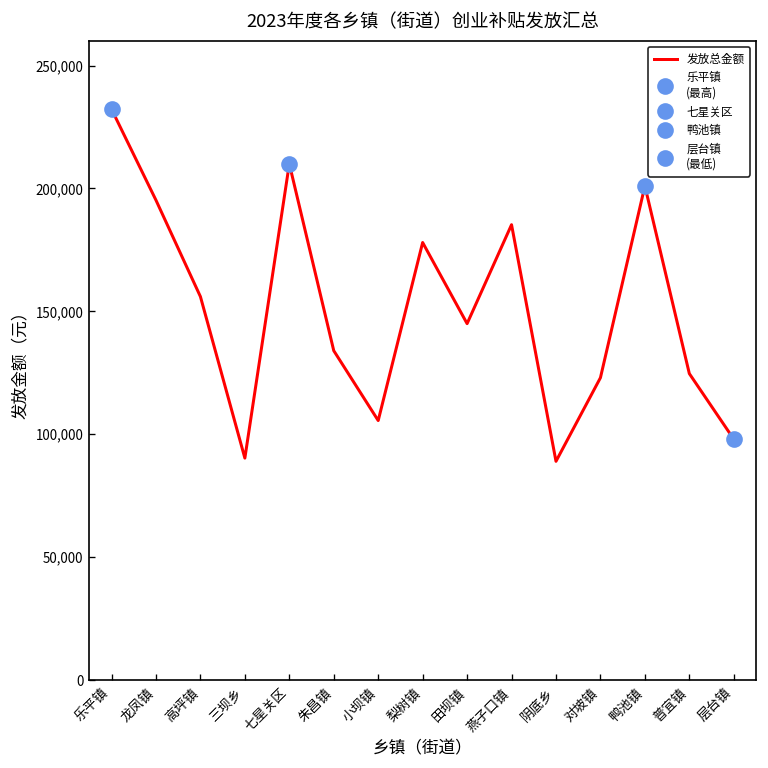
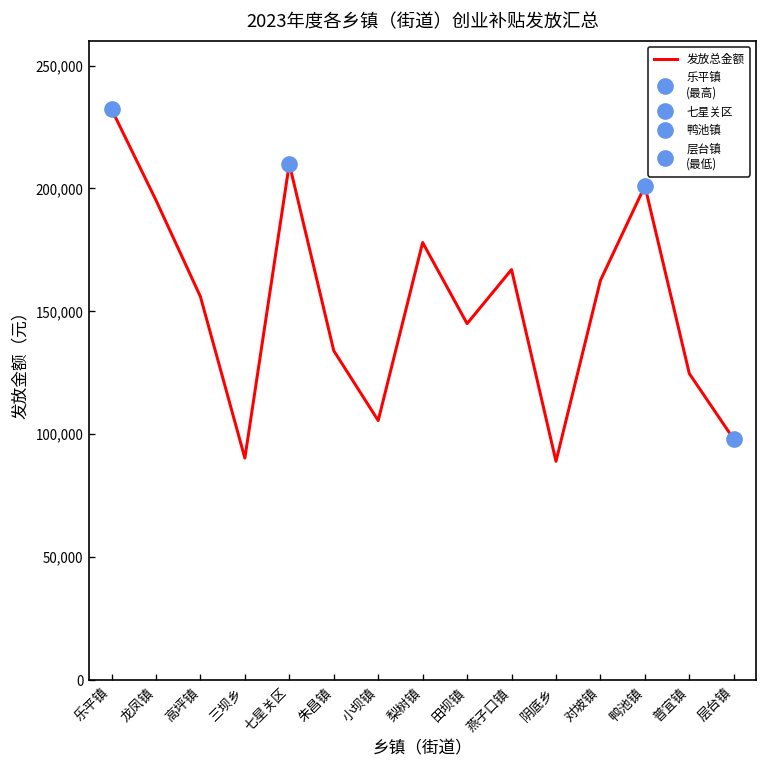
  {
    "发放总金额": {
      "龙凤镇": "195,000",
      "高坪镇": "156,000",
      "三坝乡": "90,000",
      "朱昌镇": "134,000",
      "小坝镇": "106,000",
      "梨树镇": "178,000",
      "田坝镇": "145,000",
-     "燕子口镇": "185,000",
+     "燕子口镇": "167,000",
      "阴底乡": "89,000",
-     "对坡镇": "123,000",
+     "对坡镇": "163,000",
      "普宜镇": "125,000"
    }
  }
